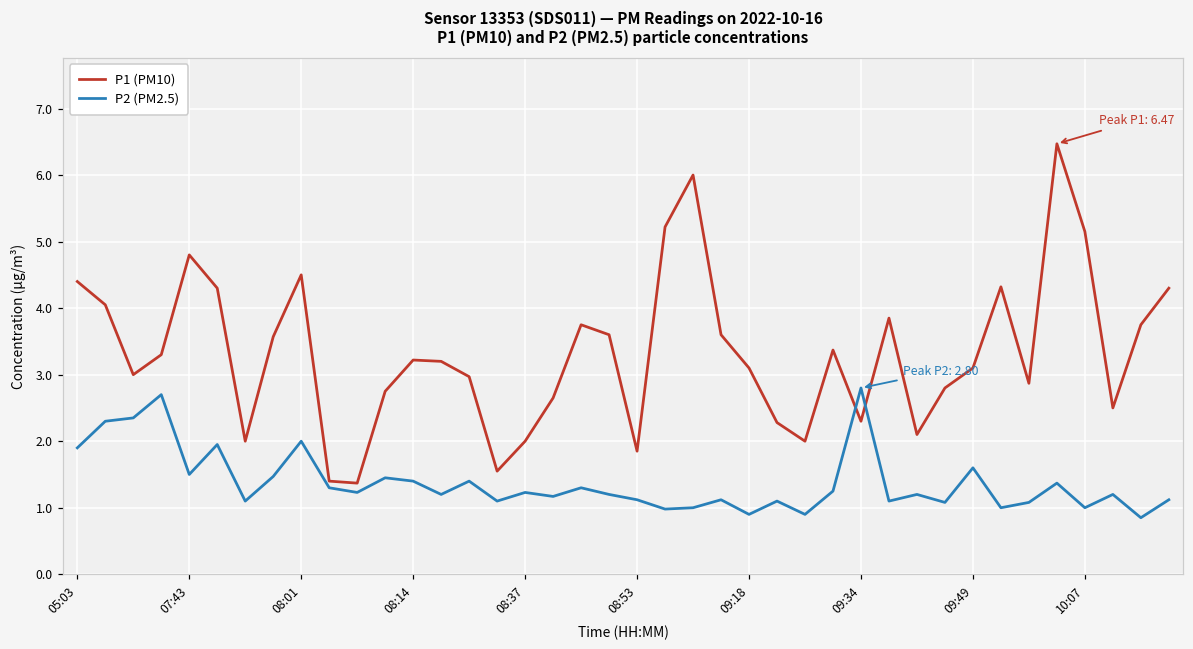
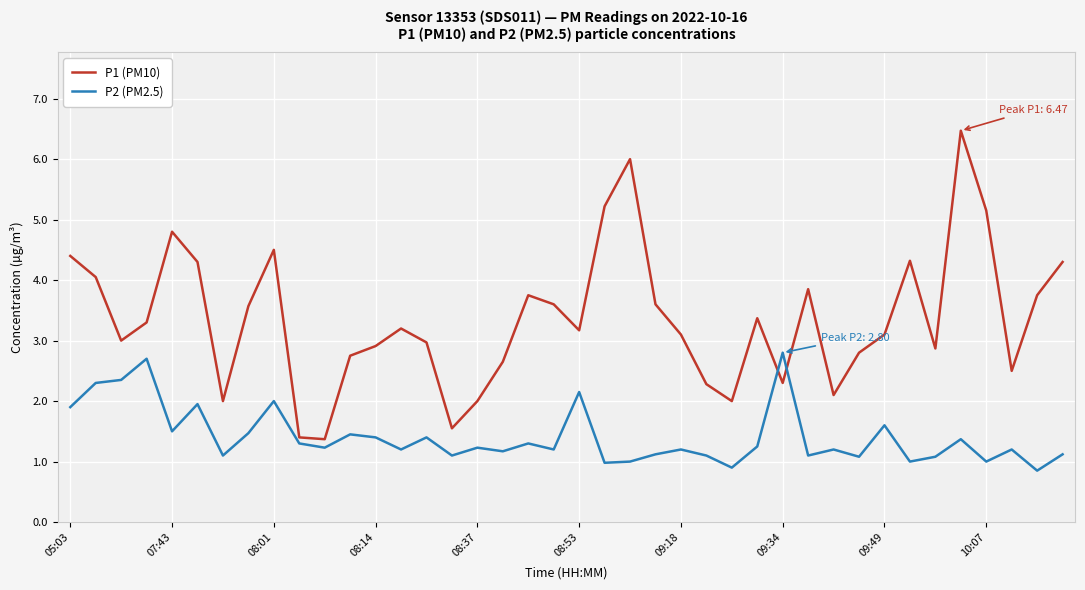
  {
    "P1 (PM10)": {
      "05:03": 4.4,
      "07:43": 4.8,
      "08:01": 4.5,
-     "08:14": 3.2,
+     "08:14": 2.9,
      "08:37": 2.0,
-     "08:53": 1.9,
+     "08:53": 3.2,
      "09:18": 3.1,
      "09:34": 2.3,
      "10:07": 5.2
    },
    "P2 (PM2.5)": {
      "05:03": 1.9,
      "07:43": 1.5,
      "08:01": 2.0,
      "08:14": 1.4,
      "08:37": 1.2,
-     "08:53": 1.1,
-     "09:18": 0.9,
+     "08:53": 2.2,
+     "09:18": 1.2,
      "09:34": 2.8,
      "09:49": 1.6,
      "10:07": 1.0
    }
  }
